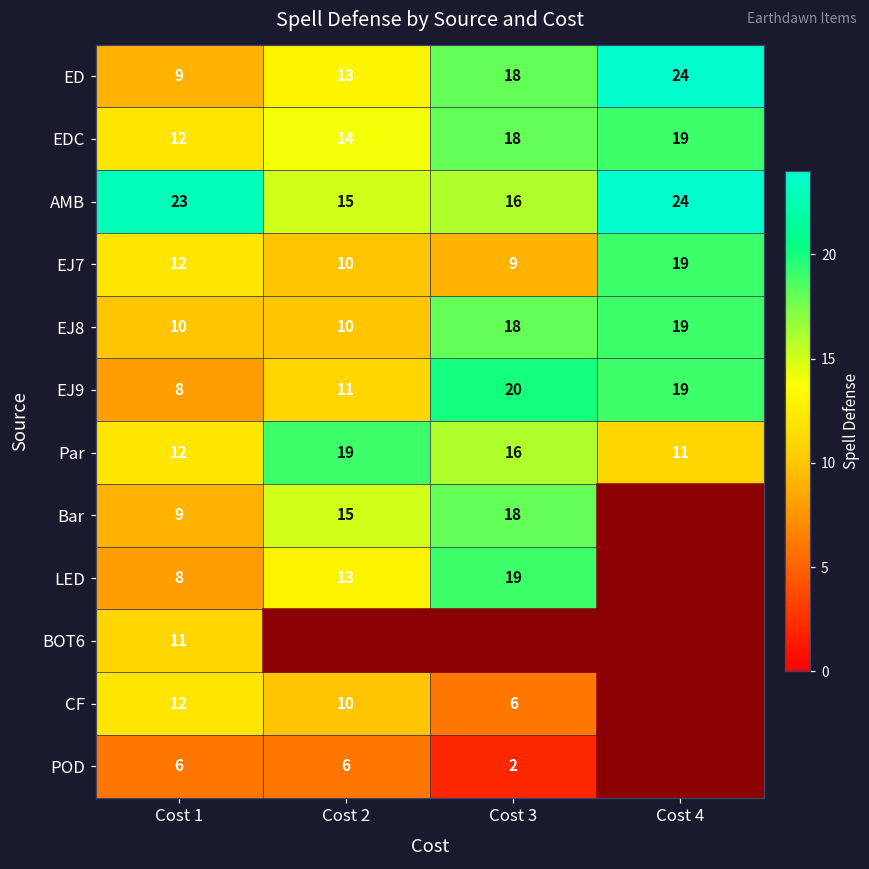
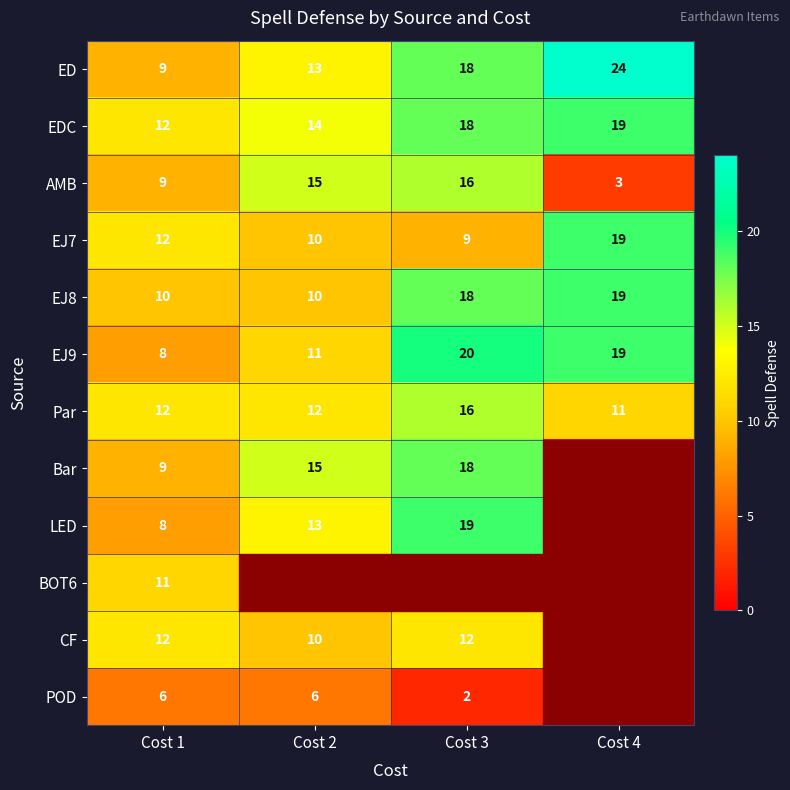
  {
    "ED": {
      "Cost 1": 9,
      "Cost 2": 13,
      "Cost 3": 18,
      "Cost 4": 24
    },
    "EDC": {
      "Cost 1": 12,
      "Cost 2": 14,
      "Cost 3": 18,
      "Cost 4": 19
    },
    "AMB": {
-     "Cost 1": 23,
+     "Cost 1": 9,
      "Cost 2": 15,
      "Cost 3": 16,
-     "Cost 4": 24
+     "Cost 4": 3
    },
    "EJ7": {
      "Cost 1": 12,
      "Cost 2": 10,
      "Cost 3": 9,
      "Cost 4": 19
    },
    "EJ8": {
      "Cost 1": 10,
      "Cost 2": 10,
      "Cost 3": 18,
      "Cost 4": 19
    },
    "EJ9": {
      "Cost 1": 8,
      "Cost 2": 11,
      "Cost 3": 20,
      "Cost 4": 19
    },
    "Par": {
      "Cost 1": 12,
-     "Cost 2": 19,
+     "Cost 2": 12,
      "Cost 3": 16,
      "Cost 4": 11
    },
    "Bar": {
      "Cost 1": 9,
      "Cost 2": 15,
      "Cost 3": 18
    },
    "LED": {
      "Cost 1": 8,
      "Cost 2": 13,
      "Cost 3": 19
    },
    "BOT6": {
      "Cost 1": 11
    },
    "CF": {
      "Cost 1": 12,
      "Cost 2": 10,
-     "Cost 3": 6
+     "Cost 3": 12
    },
    "POD": {
      "Cost 1": 6,
      "Cost 2": 6,
      "Cost 3": 2
    }
  }
